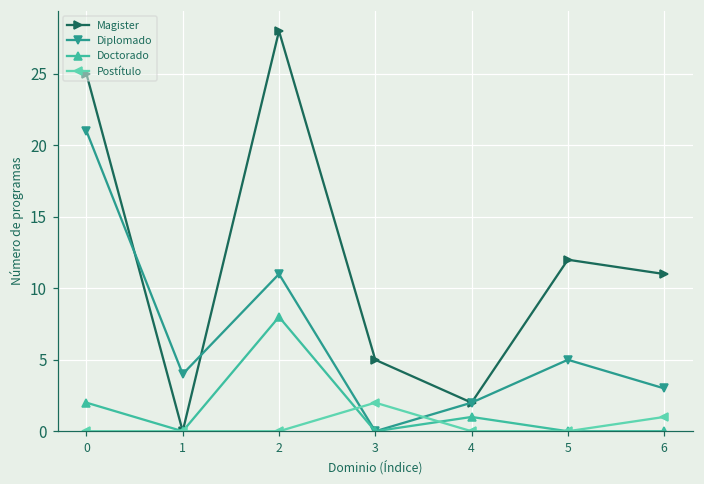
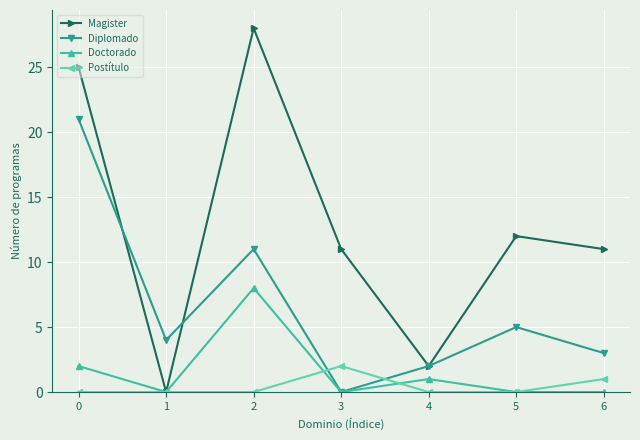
  {
    "Magister": {
      "2": 28,
-     "3": 5,
+     "3": 11,
      "5": 12,
      "6": 11
    }
  }
